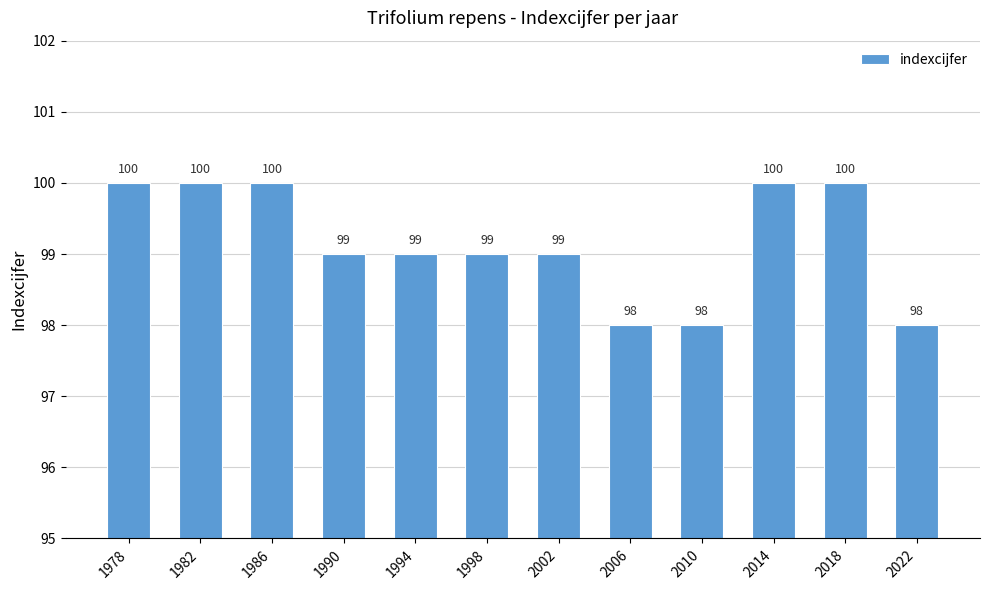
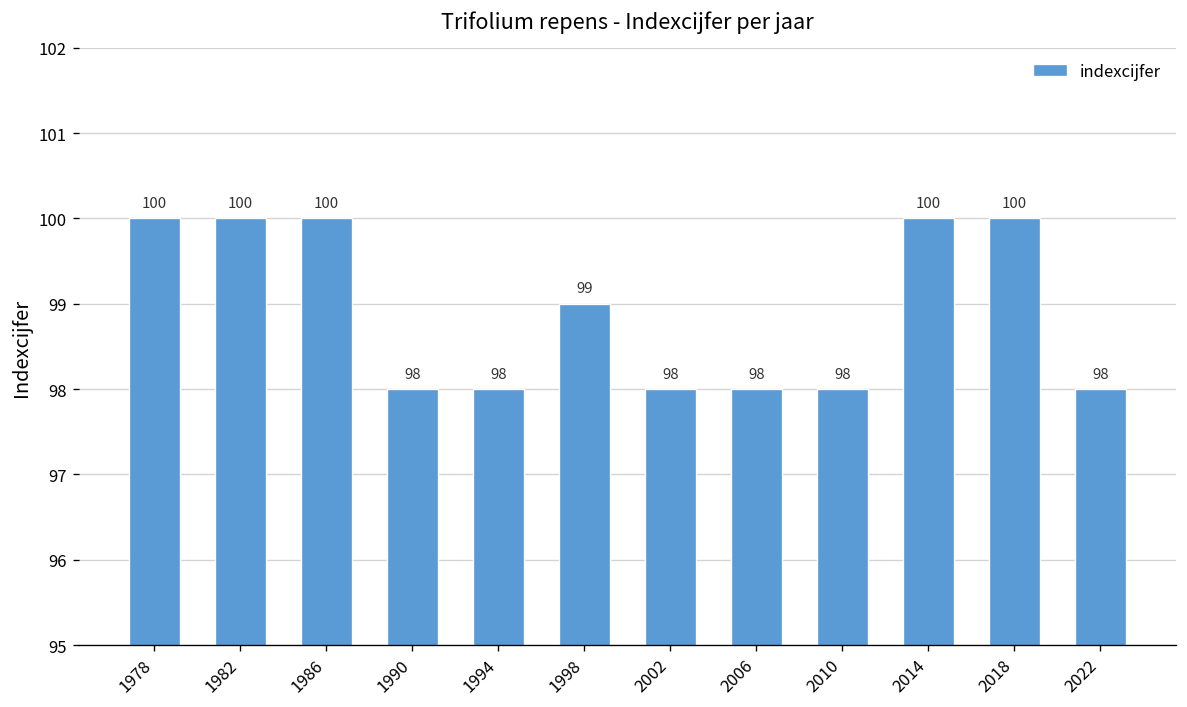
  {
    "1978": 100,
    "1982": 100,
    "1986": 100,
-   "1990": 99,
-   "1994": 99,
+   "1990": 98,
+   "1994": 98,
    "1998": 99,
-   "2002": 99,
+   "2002": 98,
    "2006": 98,
    "2010": 98,
    "2014": 100,
    "2018": 100,
    "2022": 98
  }
